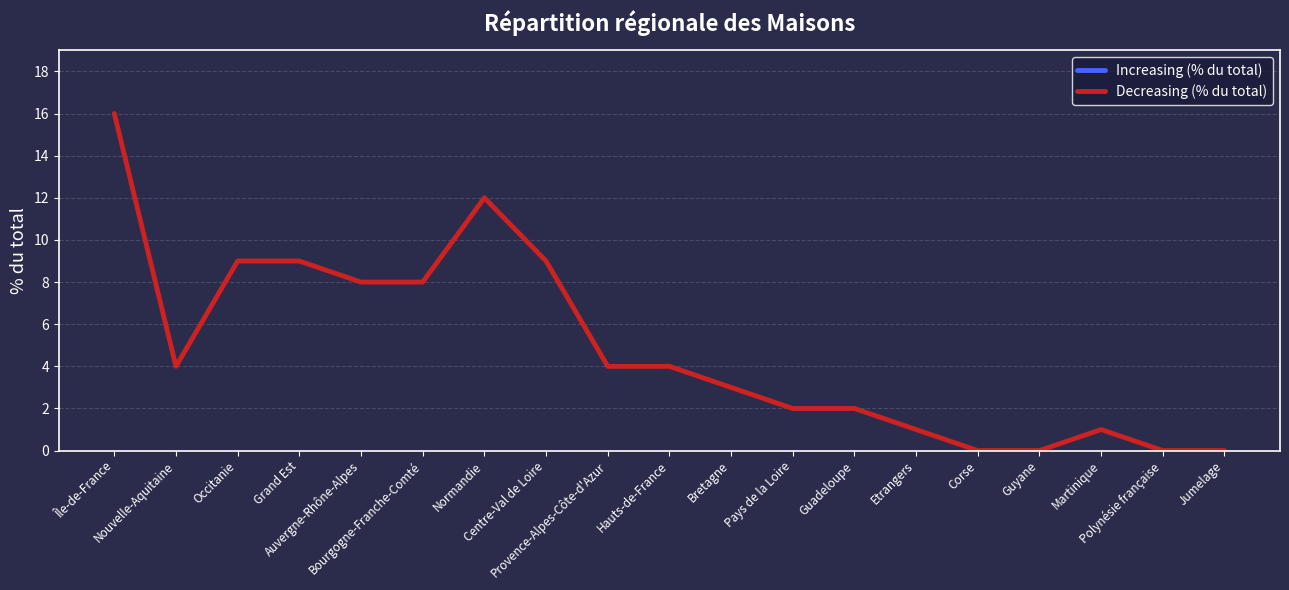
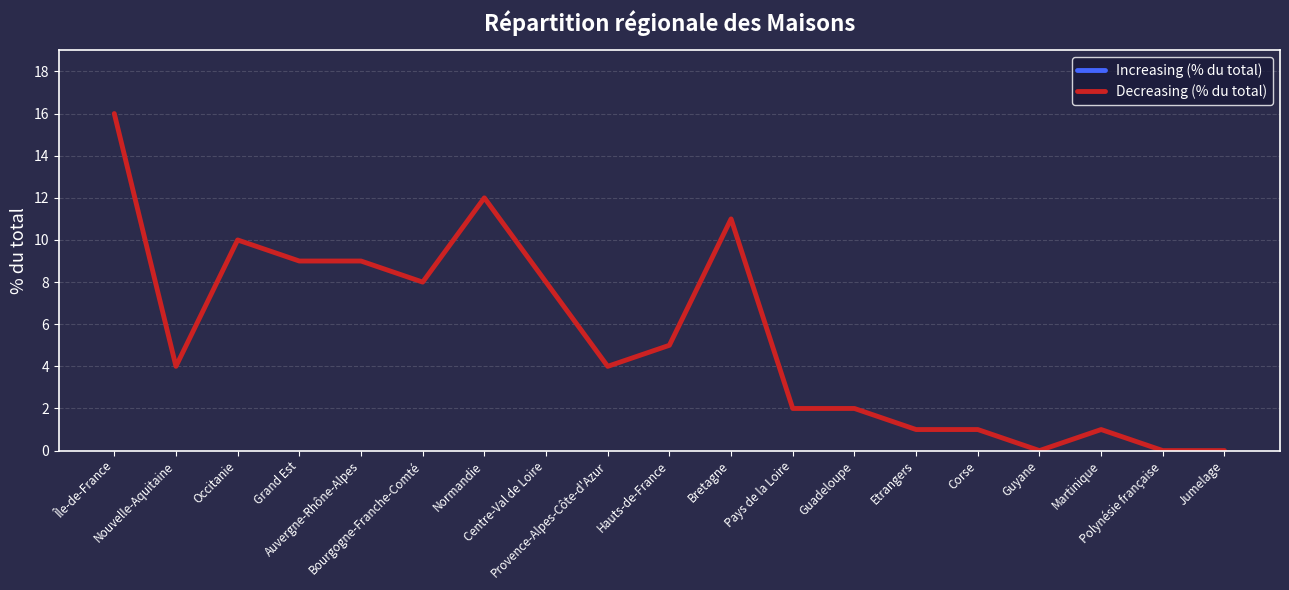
  {
    "Decreasing (% du total)": {
      "Nouvelle-Aquitaine": 4,
-     "Occitanie": 9,
+     "Occitanie": 10,
      "Grand Est": 9,
-     "Auvergne-Rhône-Alpes": 8,
+     "Auvergne-Rhône-Alpes": 9,
      "Bourgogne-Franche-Comté": 8,
      "Normandie": 12,
-     "Centre-Val de Loire": 9,
+     "Centre-Val de Loire": 8,
      "Provence-Alpes-Côte-d'Azur": 4,
-     "Hauts-de-France": 4,
-     "Bretagne": 3,
+     "Hauts-de-France": 5,
+     "Bretagne": 11,
      "Pays de la Loire": 2,
      "Guadeloupe": 2,
      "Etrangers": 1,
-     "Corse": 0,
+     "Corse": 1,
      "Guyane": 0,
      "Martinique": 1,
      "Polynésie française": 0,
      "Jumelage": 0
    }
  }
